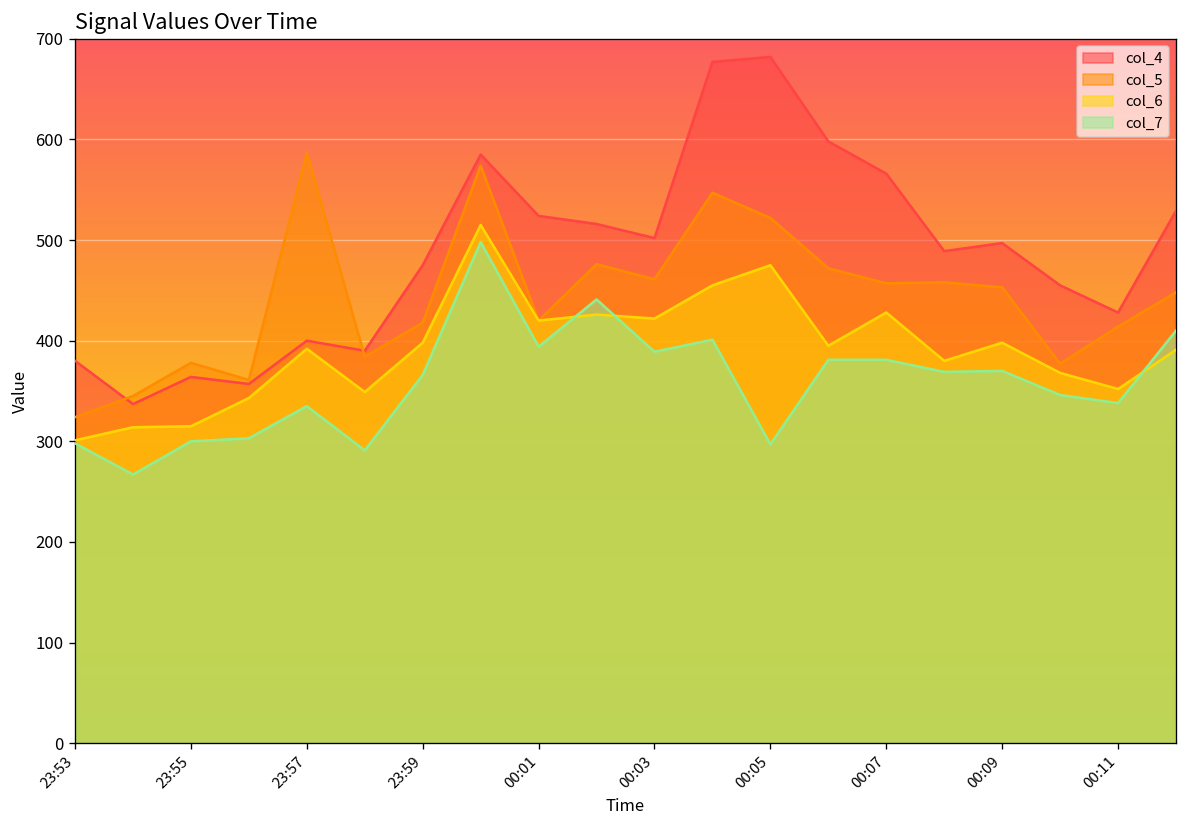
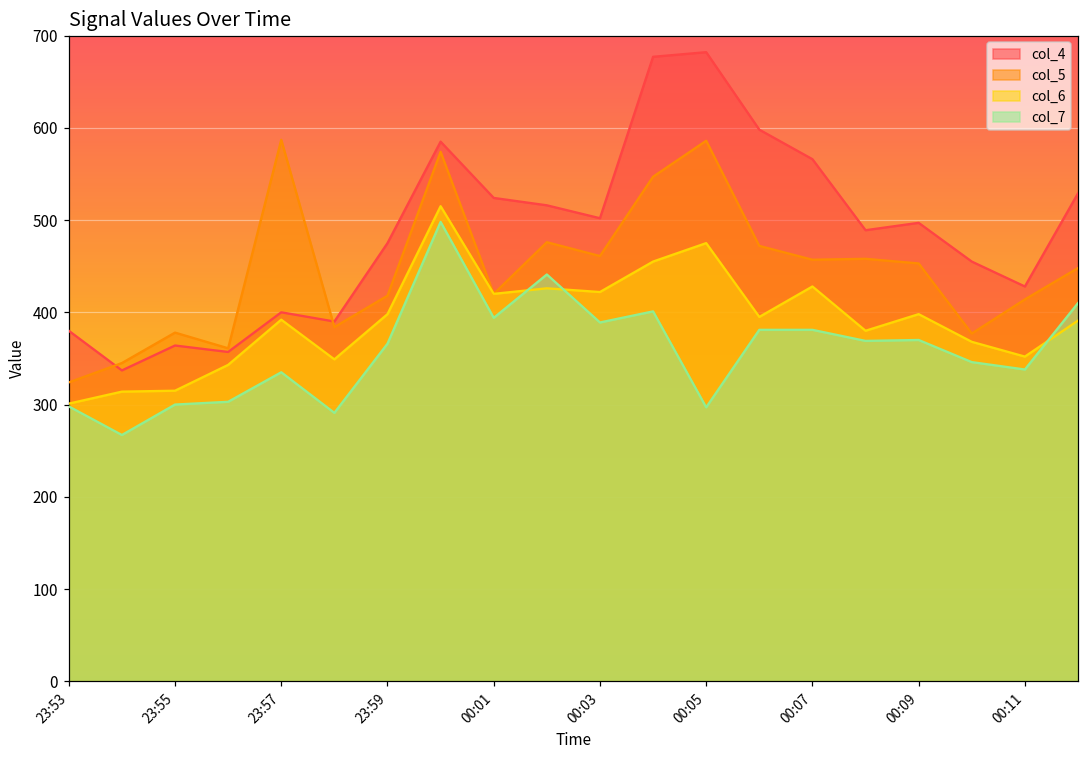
  {
    "col_4": {
      "23:53": 380,
      "23:55": 360,
      "23:57": 400,
      "23:59": 480,
      "00:01": 520,
      "00:03": 500,
      "00:05": 680,
      "00:07": 570,
      "00:09": 500,
      "00:11": 430
    },
    "col_5": {
      "23:53": 320,
      "23:55": 380,
      "23:57": 590,
      "23:59": 420,
      "00:03": 460,
-     "00:05": 520,
+     "00:05": 590,
      "00:07": 460,
      "00:09": 450,
      "00:11": 410
    },
    "col_6": {
      "23:55": 320,
      "23:57": 390,
      "23:59": 400,
      "00:03": 420,
      "00:05": 480,
      "00:07": 430,
      "00:09": 400,
      "00:11": 350
    },
    "col_7": {
      "23:55": 300,
      "23:57": 340,
      "23:59": 370,
      "00:01": 390,
      "00:03": 390,
      "00:05": 300,
      "00:07": 380,
      "00:09": 370,
      "00:11": 340
    }
  }
